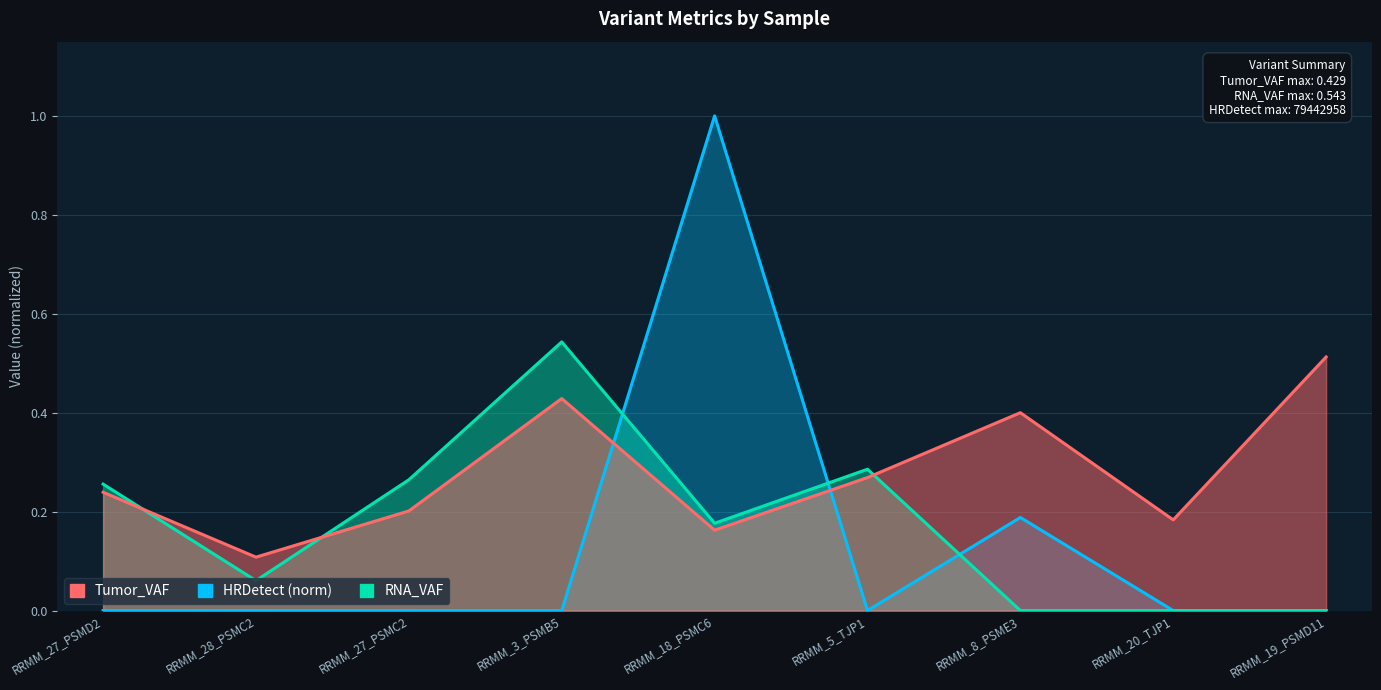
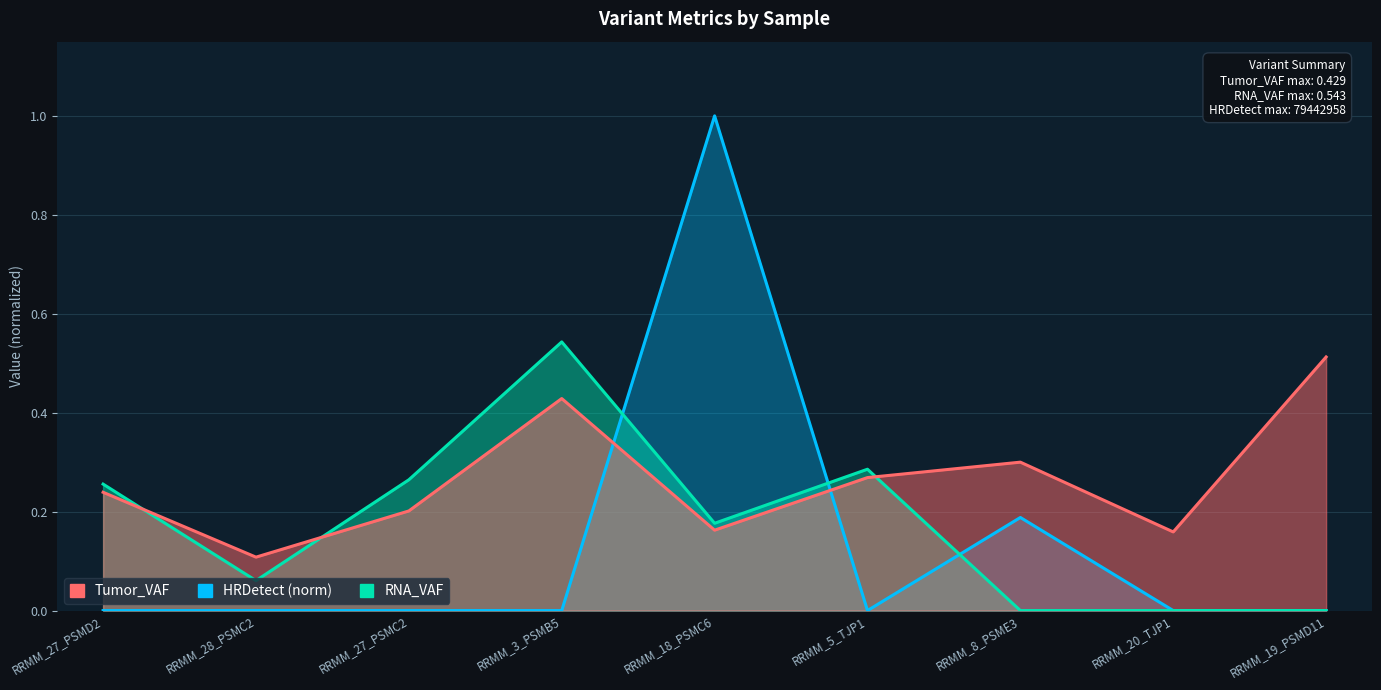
  {
    "Tumor_VAF": {
      "RRMM_27_PSMD2": 0.24,
      "RRMM_28_PSMC2": 0.11,
      "RRMM_27_PSMC2": 0.20,
      "RRMM_3_PSMB5": 0.43,
      "RRMM_18_PSMC6": 0.16,
      "RRMM_5_TJP1": 0.27,
-     "RRMM_8_PSME3": 0.4,
-     "RRMM_20_TJP1": 0.18,
+     "RRMM_8_PSME3": 0.3,
+     "RRMM_20_TJP1": 0.16,
      "RRMM_19_PSMD11": 0.51
    }
  }
